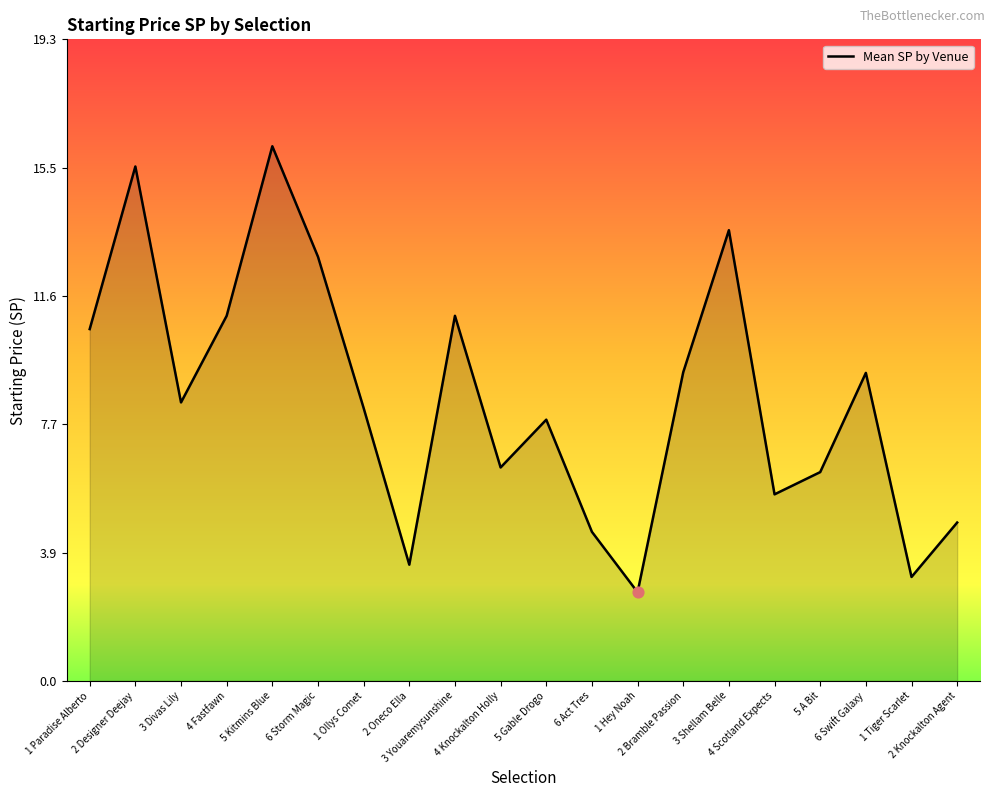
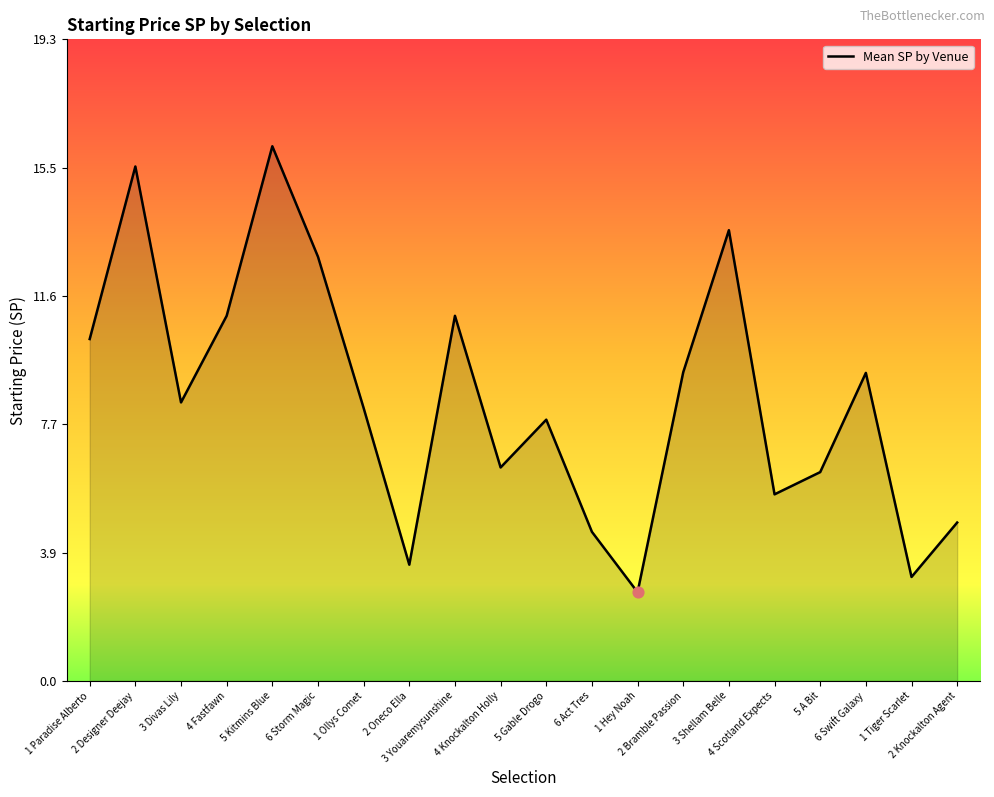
  {
    "Mean SP by Venue": {
-     "1 Paradise Alberto": 10.6,
+     "1 Paradise Alberto": 10.3,
      "2 Designer Deejay": 15.5,
      "3 Divas Lily": 8.4,
      "4 Fastfawn": 11.0,
      "5 Kitmins Blue": 16.1,
      "6 Storm Magic": 12.8,
      "1 Ollys Comet": 8.2,
      "2 Oneco Ella": 3.5,
      "3 Youaremysunshine": 11.0,
      "4 Knockalton Holly": 6.4,
      "5 Gable Drogo": 7.9,
      "6 Act Tres": 4.5,
      "2 Bramble Passion": 9.3,
      "3 Shellam Belle": 13.6,
      "4 Scotland Expects": 5.6,
      "5 A Bit": 6.3,
      "6 Swift Galaxy": 9.3,
      "1 Tiger Scarlet": 3.1,
      "2 Knockalton Agent": 4.8
    }
  }
